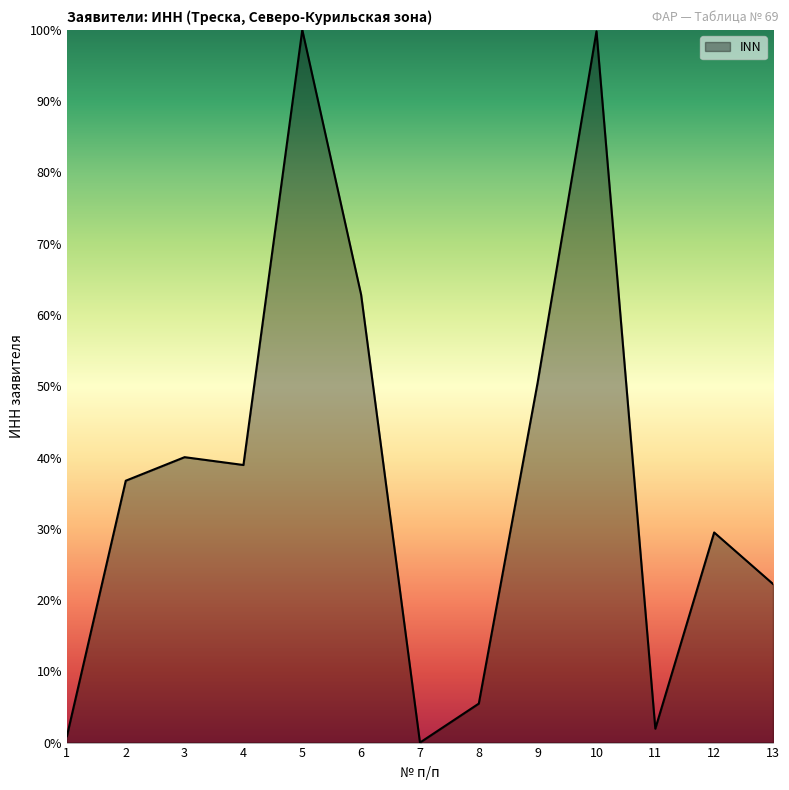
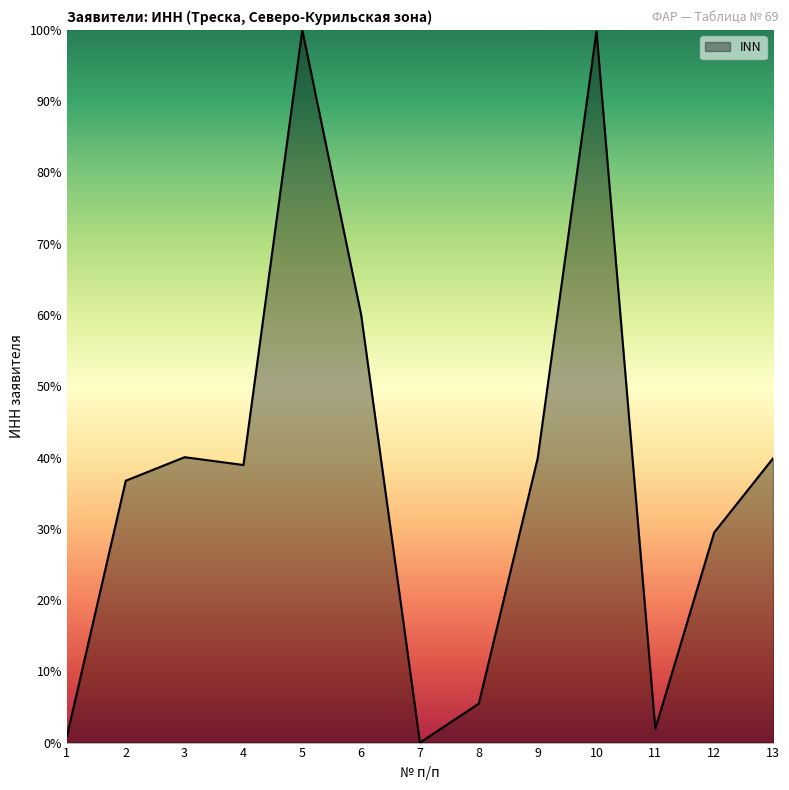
  {
    "1": "1%",
    "2": "37%",
    "3": "40%",
    "4": "39%",
    "5": "100%",
-   "6": "63%",
+   "6": "60%",
    "7": "0%",
    "8": "5%",
-   "9": "51%",
+   "9": "40%",
    "10": "100%",
    "11": "2%",
    "12": "29%",
-   "13": "22%"
+   "13": "40%"
  }
